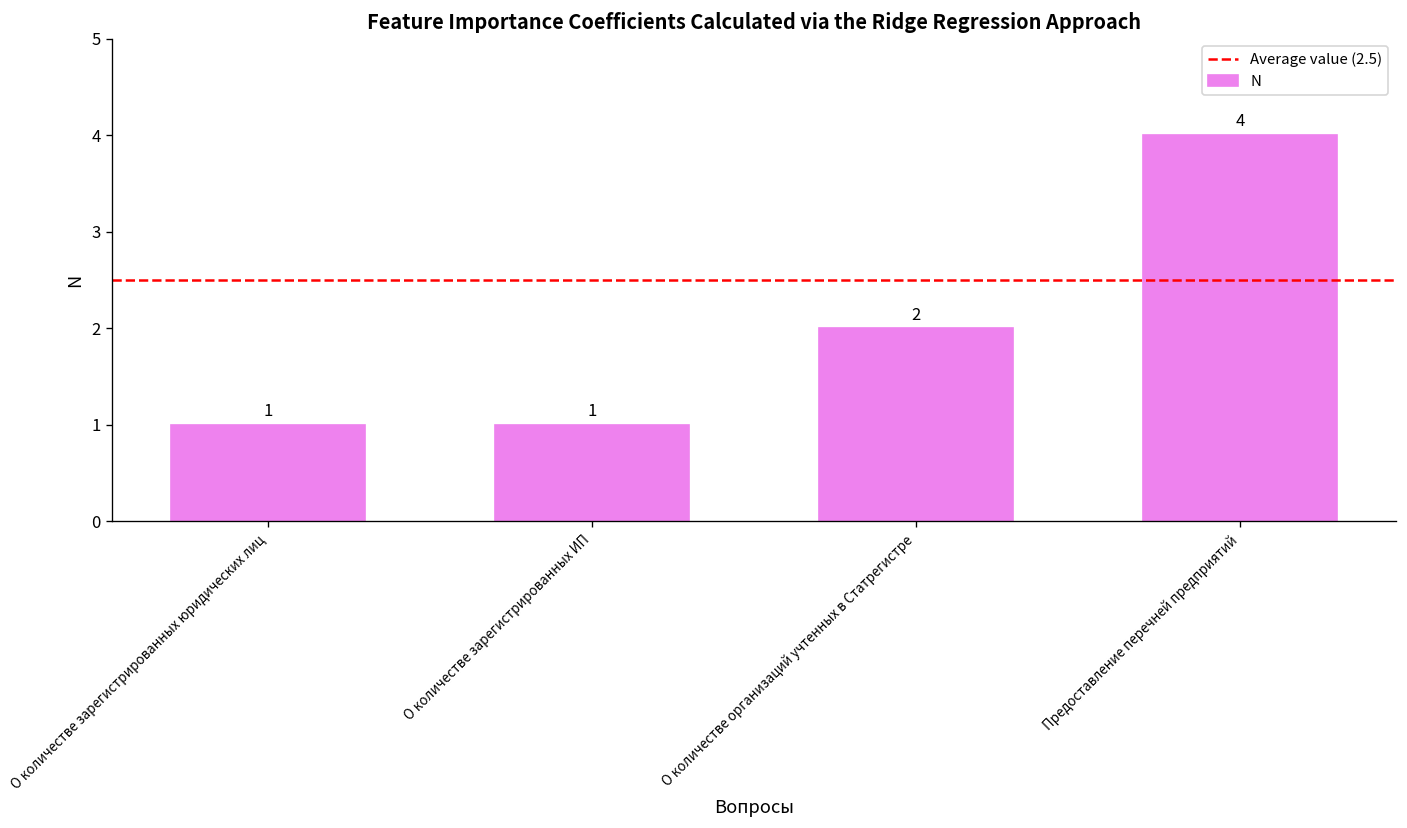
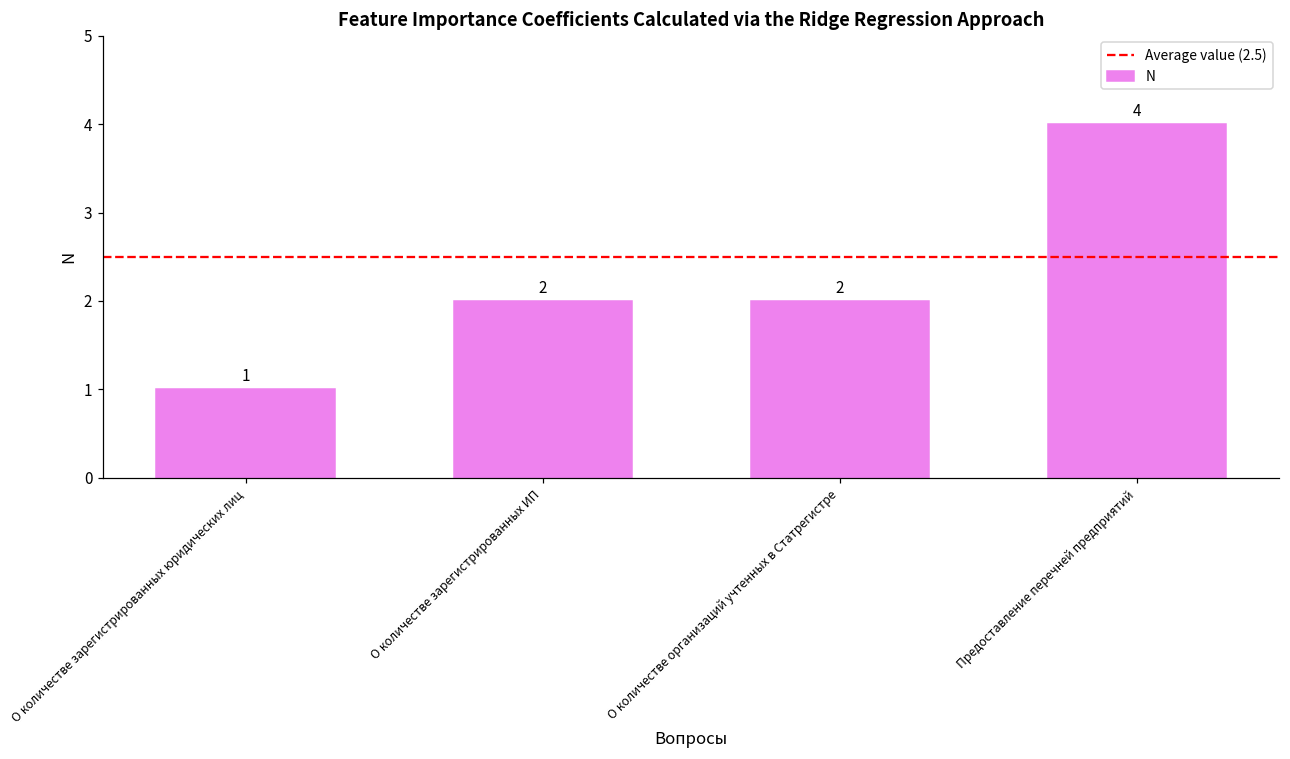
  {
    "О количестве зарегистрированных юридических лиц": 1,
-   "О количестве зарегистрированных ИП": 1,
+   "О количестве зарегистрированных ИП": 2,
    "О количестве организаций учтенных в Статрегистре": 2,
    "Предоставление перечней предприятий": 4
  }
